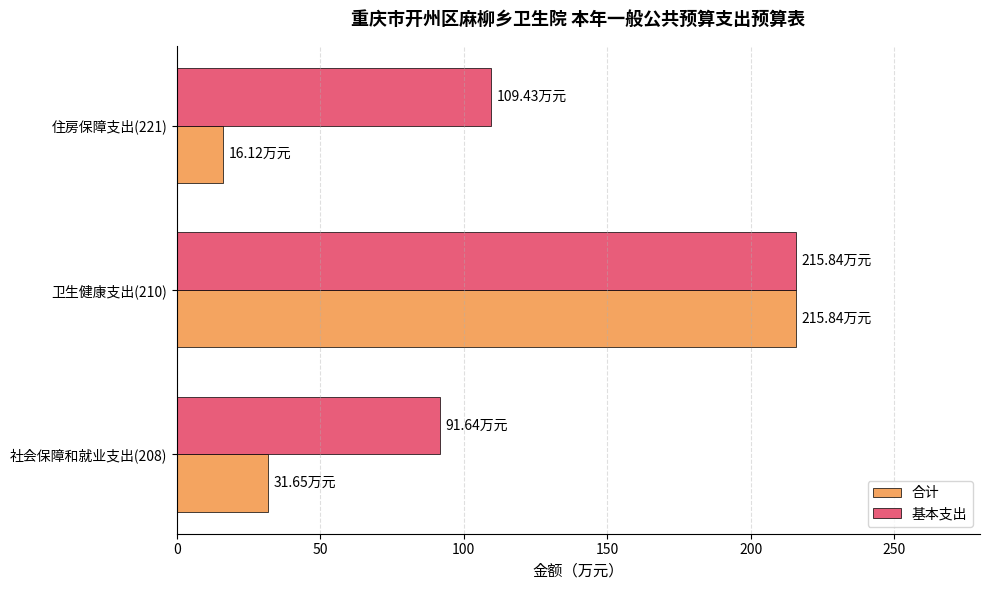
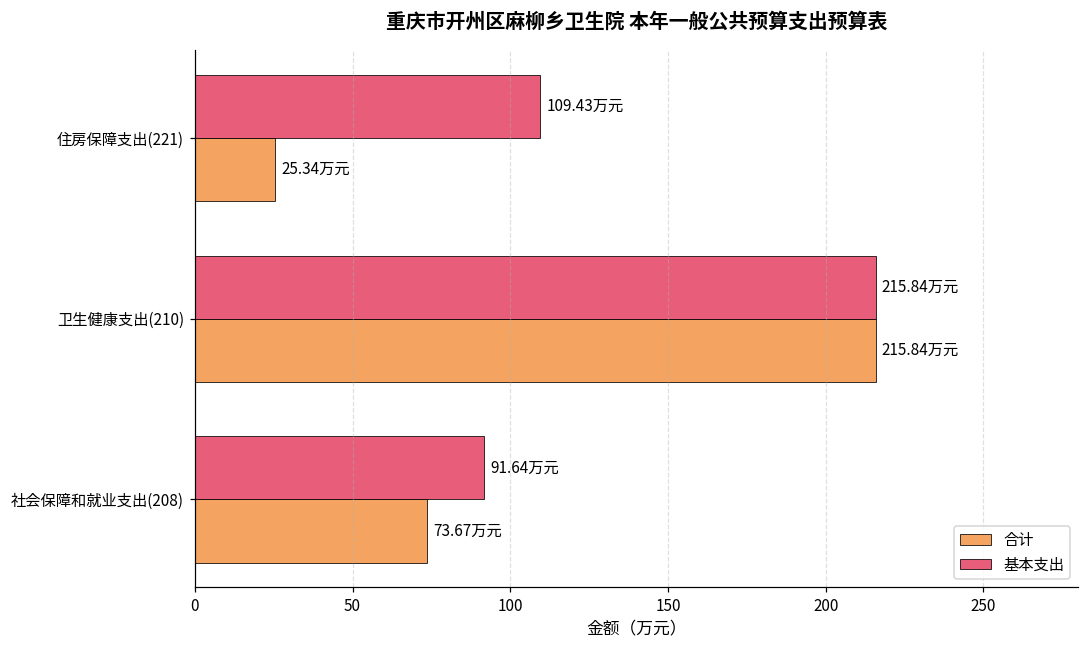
  {
    "合计": {
-     "住房保障支出(221)": 16.12,
+     "住房保障支出(221)": 25.34,
      "卫生健康支出(210)": 215.84,
-     "社会保障和就业支出(208)": 31.65
+     "社会保障和就业支出(208)": 73.67
    },
    "基本支出": {
      "住房保障支出(221)": 109.43,
      "卫生健康支出(210)": 215.84,
      "社会保障和就业支出(208)": 91.64
    }
  }
